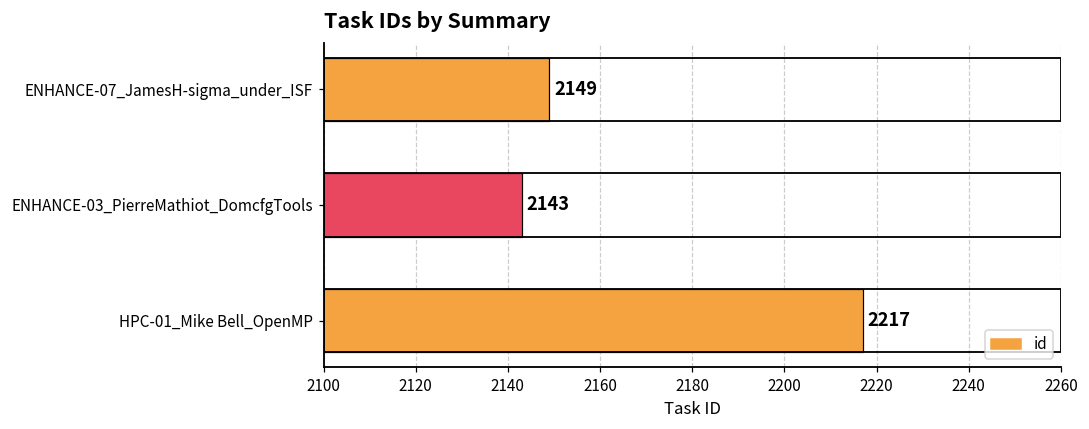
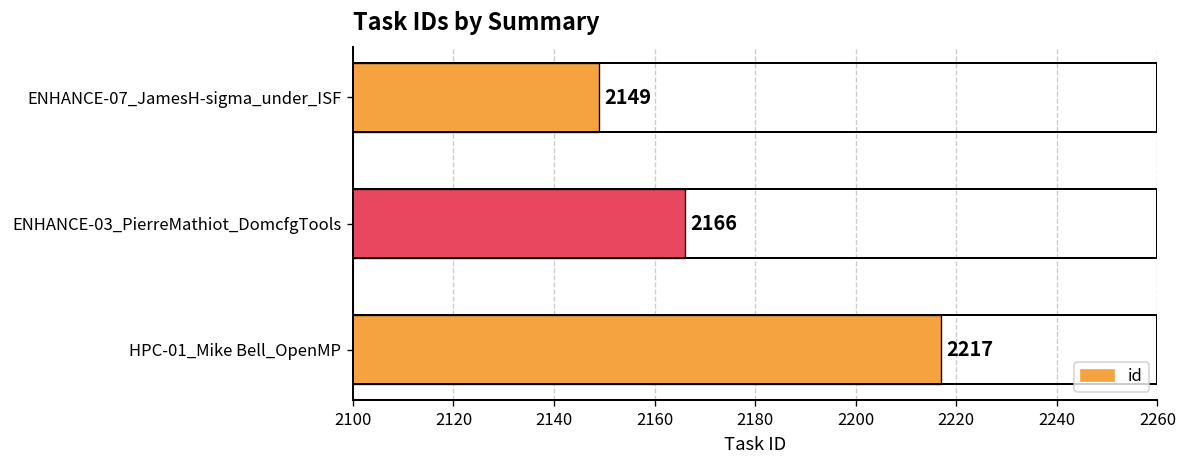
  {
    "ENHANCE-07_JamesH-sigma_under_ISF": 2149,
-   "ENHANCE-03_PierreMathiot_DomcfgTools": 2143,
+   "ENHANCE-03_PierreMathiot_DomcfgTools": 2166,
    "HPC-01_Mike Bell_OpenMP": 2217
  }
